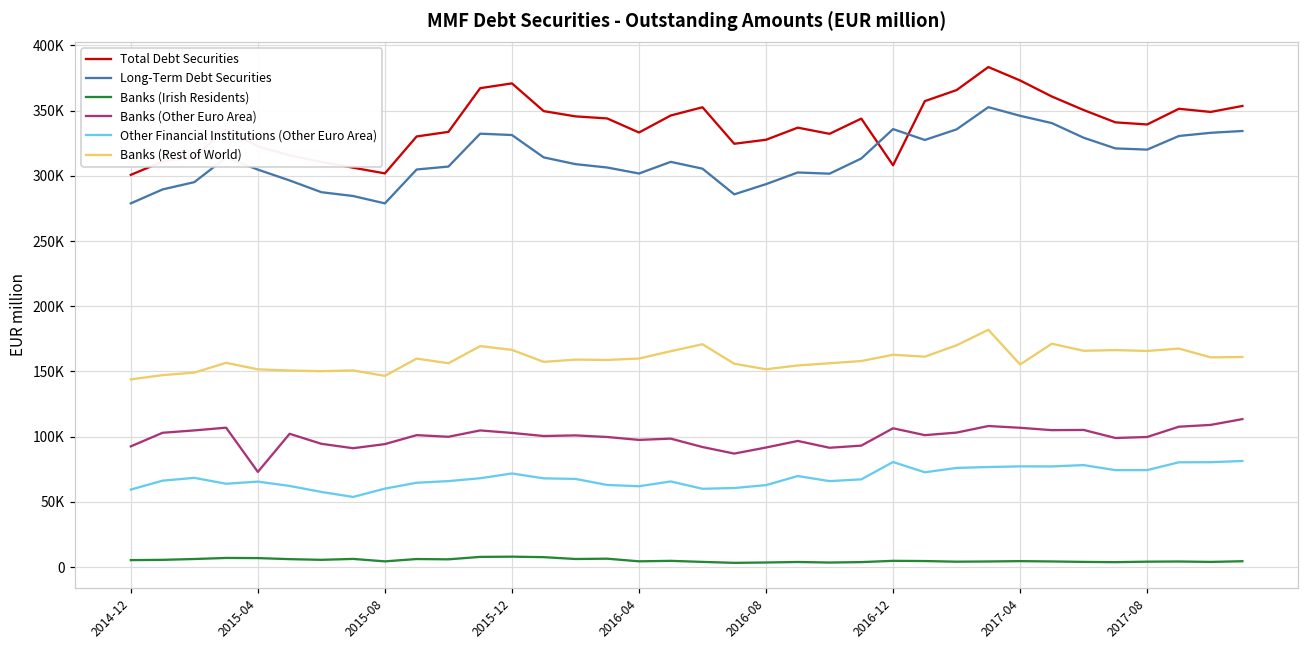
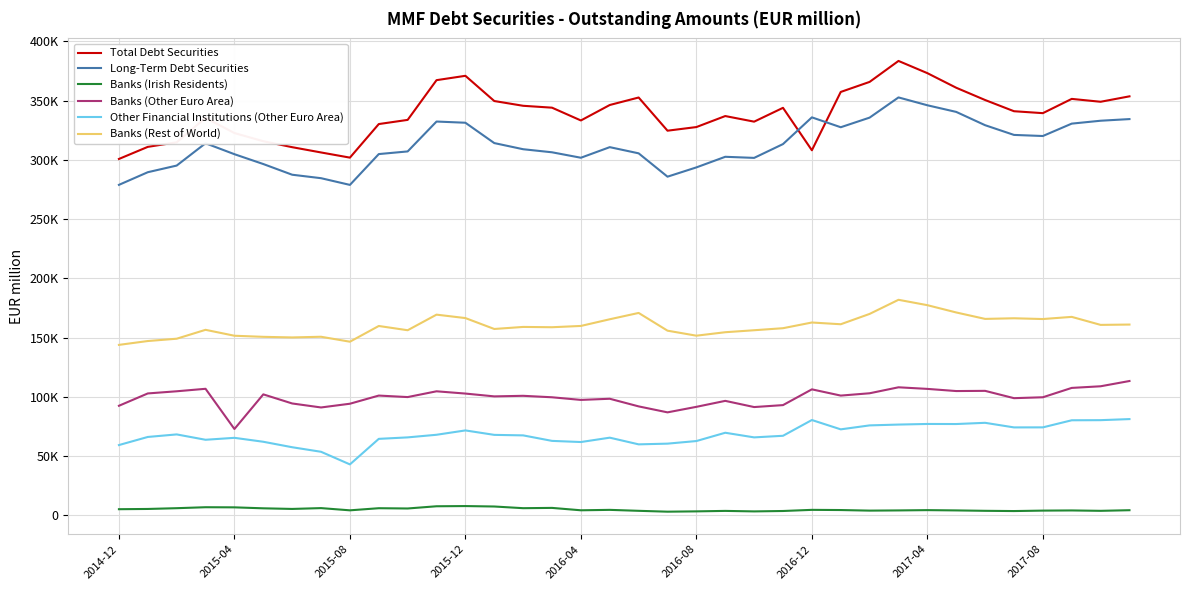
  {
    "Total Debt Securities": {
      "2014-12": 301000,
      "2015-08": 302000,
      "2015-12": 371000,
      "2016-04": 333000,
      "2016-08": 328000,
      "2016-12": 308000,
      "2017-04": 373000,
      "2017-08": 339000
    },
    "Long-Term Debt Securities": {
      "2014-12": 279000,
      "2015-04": 305000,
      "2015-08": 279000,
      "2015-12": 331000,
      "2016-04": 302000,
      "2016-08": 294000,
      "2016-12": 336000,
      "2017-04": 346000,
      "2017-08": 320000
    },
    "Banks (Irish Residents)": {
      "2014-12": 5000,
      "2015-04": 7000,
      "2015-08": 4000,
      "2015-12": 8000,
      "2016-04": 4000,
      "2016-08": 3000,
      "2016-12": 5000,
      "2017-04": 5000,
      "2017-08": 4000
    },
    "Banks (Other Euro Area)": {
      "2014-12": 93000,
      "2015-04": 73000,
      "2015-08": 94000,
      "2015-12": 103000,
      "2016-04": 97000,
      "2016-08": 92000,
      "2016-12": 106000,
      "2017-04": 107000,
      "2017-08": 100000
    },
    "Other Financial Institutions (Other Euro Area)": {
      "2014-12": 59000,
      "2015-04": 66000,
-     "2015-08": 60000,
+     "2015-08": 43000,
      "2015-12": 72000,
      "2016-04": 62000,
      "2016-08": 63000,
      "2016-12": 81000,
      "2017-04": 77000,
      "2017-08": 74000
    },
    "Banks (Rest of World)": {
      "2014-12": 144000,
      "2015-04": 152000,
      "2015-08": 147000,
      "2015-12": 167000,
      "2016-04": 160000,
      "2016-08": 152000,
      "2016-12": 163000,
-     "2017-04": 155000,
+     "2017-04": 177000,
      "2017-08": 166000
    }
  }
